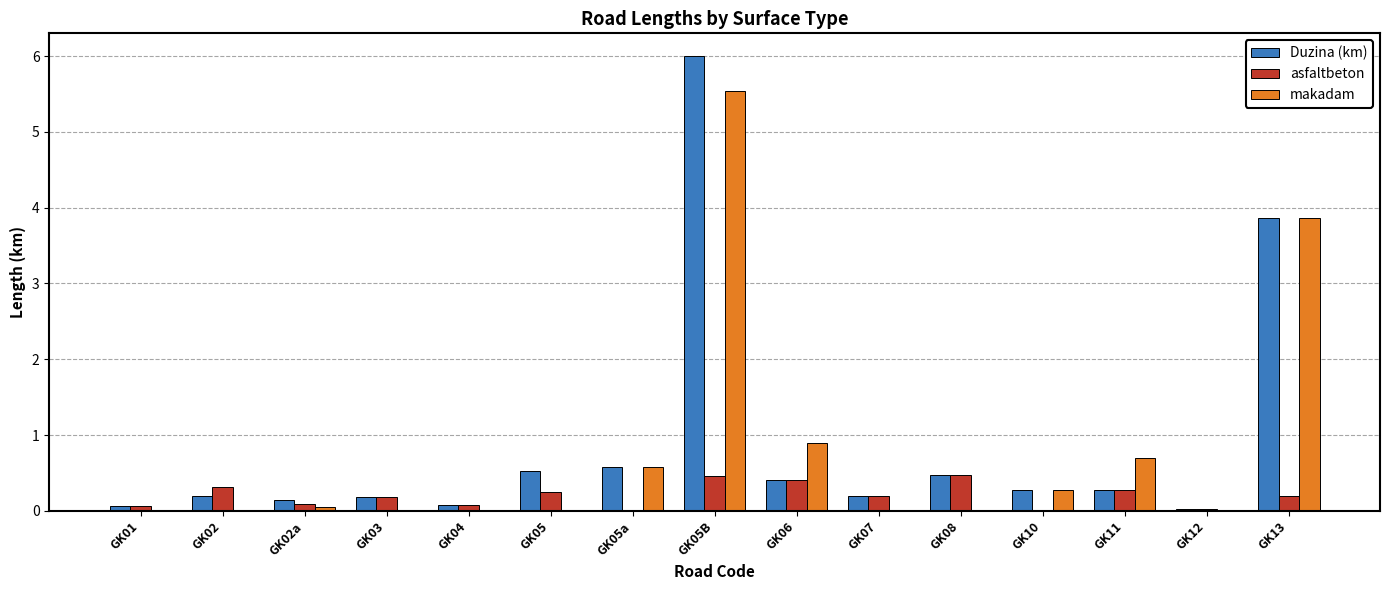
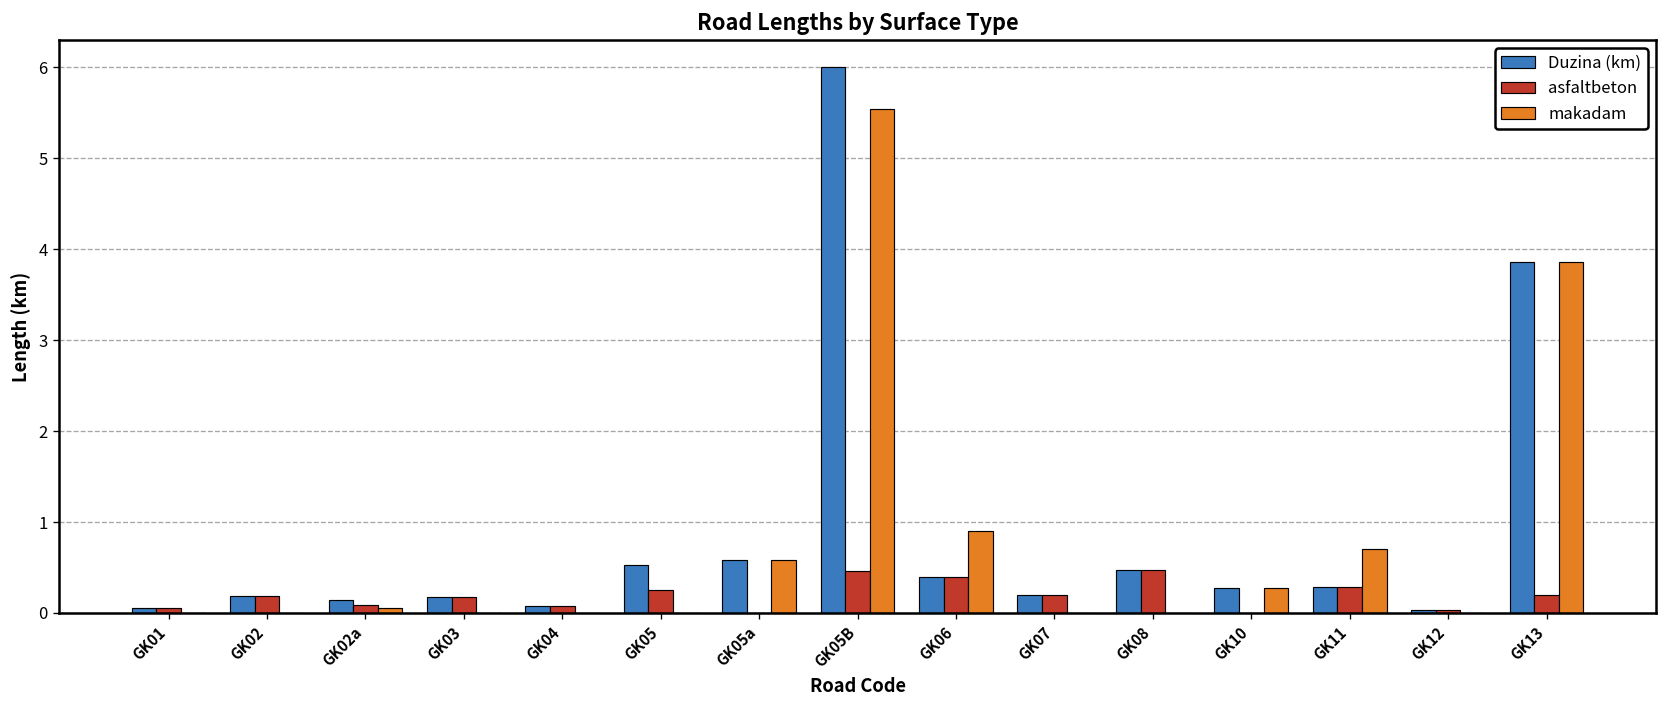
  {
    "Duzina (km)": {
      "GK01": 0.1,
      "GK02": 0.2,
      "GK02a": 0.1,
      "GK03": 0.2,
      "GK04": 0.1,
      "GK05": 0.5,
      "GK05a": 0.6,
      "GK05B": 6.0,
      "GK06": 0.4,
      "GK07": 0.2,
      "GK08": 0.5,
      "GK10": 0.3,
      "GK11": 0.3,
      "GK13": 3.9
    },
    "asfaltbeton": {
      "GK01": 0.1,
-     "GK02": 0.3,
+     "GK02": 0.2,
      "GK02a": 0.1,
      "GK03": 0.2,
      "GK04": 0.1,
      "GK05": 0.3,
      "GK05a": 0.0,
      "GK05B": 0.5,
      "GK06": 0.4,
      "GK07": 0.2,
      "GK08": 0.5,
      "GK10": 0.0,
      "GK11": 0.3,
      "GK13": 0.2
    },
    "makadam": {
      "GK01": 0.0,
      "GK02": 0.0,
      "GK02a": 0.1,
      "GK03": 0.0,
      "GK04": 0.0,
      "GK05": 0.0,
      "GK05a": 0.6,
      "GK05B": 5.5,
      "GK06": 0.9,
      "GK07": 0.0,
      "GK08": 0.0,
      "GK10": 0.3,
      "GK11": 0.7,
      "GK12": 0.0,
      "GK13": 3.9
    }
  }
